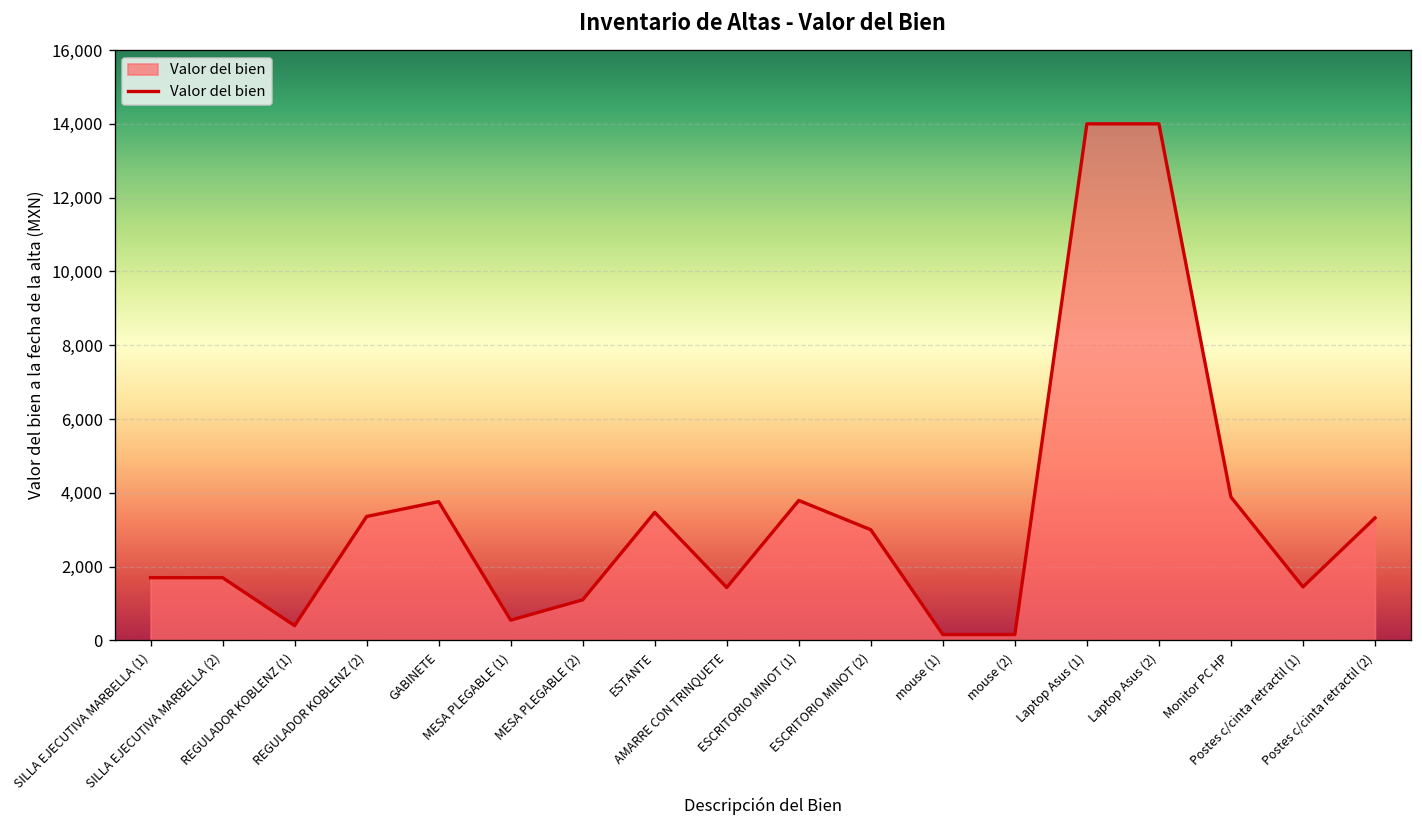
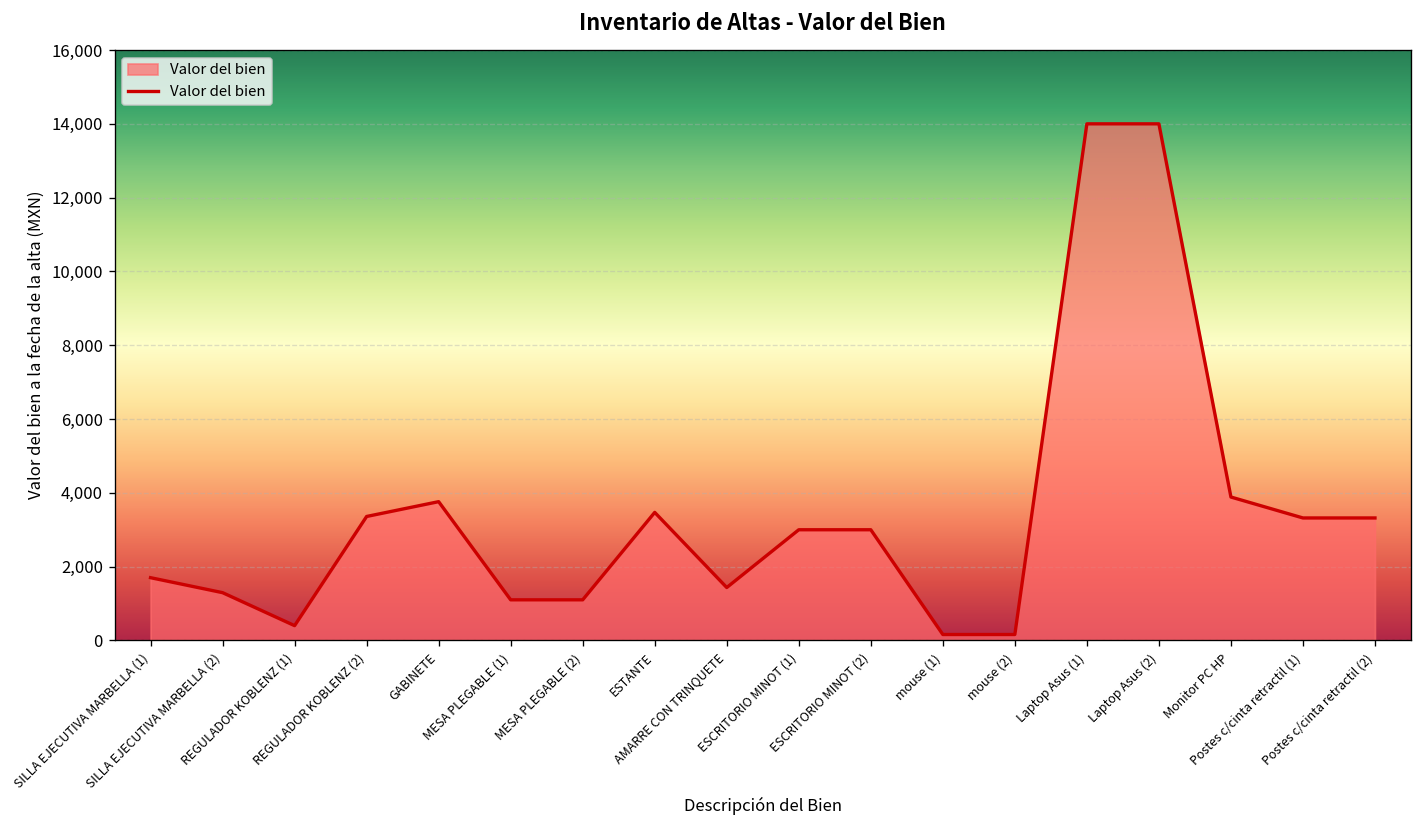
  {
    "SILLA EJECUTIVA MARBELLA (1)": "1,700",
-   "SILLA EJECUTIVA MARBELLA (2)": "1,700",
+   "SILLA EJECUTIVA MARBELLA (2)": "1,300",
    "REGULADOR KOBLENZ (1)": "400",
    "REGULADOR KOBLENZ (2)": "3,400",
    "GABINETE": "3,800",
-   "MESA PLEGABLE (1)": "500",
+   "MESA PLEGABLE (1)": "1,100",
    "MESA PLEGABLE (2)": "1,100",
    "ESTANTE": "3,500",
    "AMARRE CON TRINQUETE": "1,400",
-   "ESCRITORIO MINOT (1)": "3,800",
+   "ESCRITORIO MINOT (1)": "3,000",
    "ESCRITORIO MINOT (2)": "3,000",
    "mouse (1)": "200",
    "mouse (2)": "200",
    "Laptop Asus (1)": "14,000",
    "Laptop Asus (2)": "14,000",
    "Monitor PC HP": "3,900",
-   "Postes c/cinta retractil (1)": "1,400",
+   "Postes c/cinta retractil (1)": "3,300",
    "Postes c/cinta retractil (2)": "3,300"
  }
